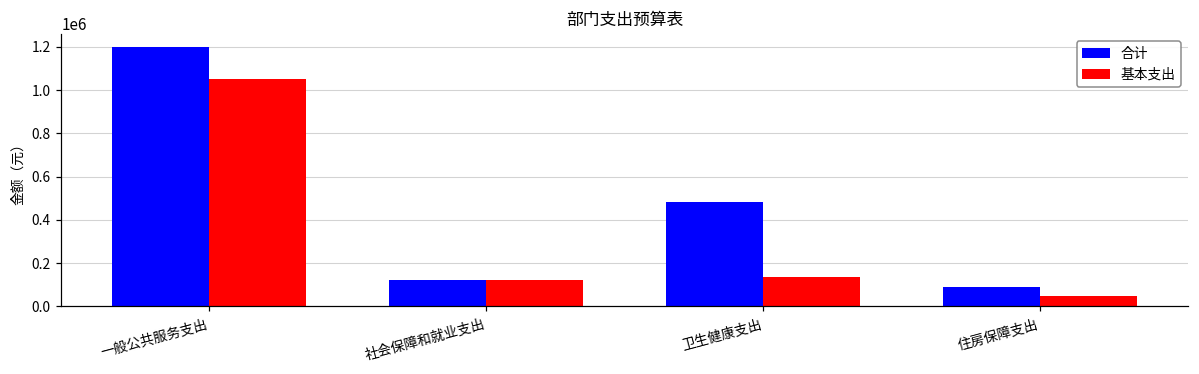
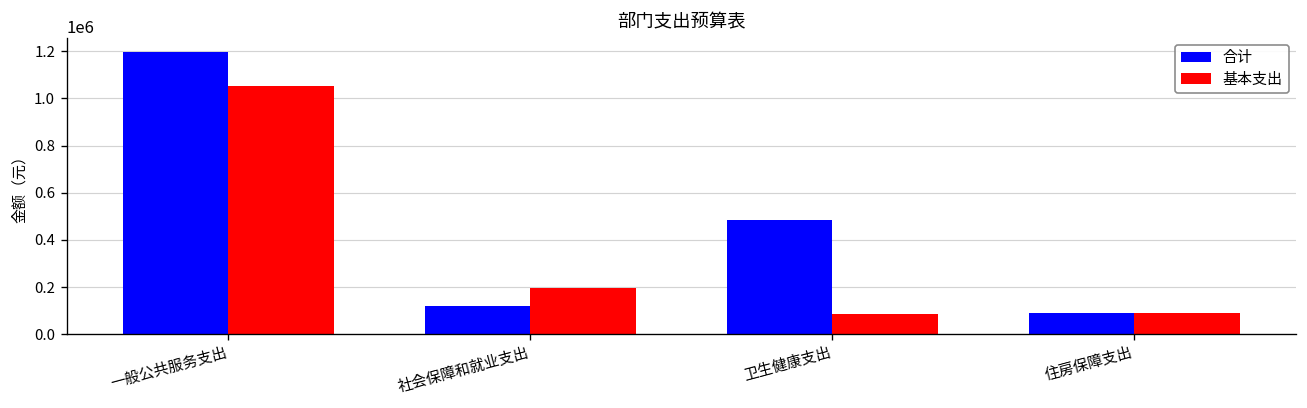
  {
    "合计": {
      "一般公共服务支出": 1200000,
      "社会保障和就业支出": 120000,
      "卫生健康支出": 480000,
      "住房保障支出": 90000
    },
    "基本支出": {
      "一般公共服务支出": 1050000,
-     "社会保障和就业支出": 120000,
-     "卫生健康支出": 130000,
-     "住房保障支出": 50000
+     "社会保障和就业支出": 200000,
+     "卫生健康支出": 90000,
+     "住房保障支出": 90000
    }
  }
